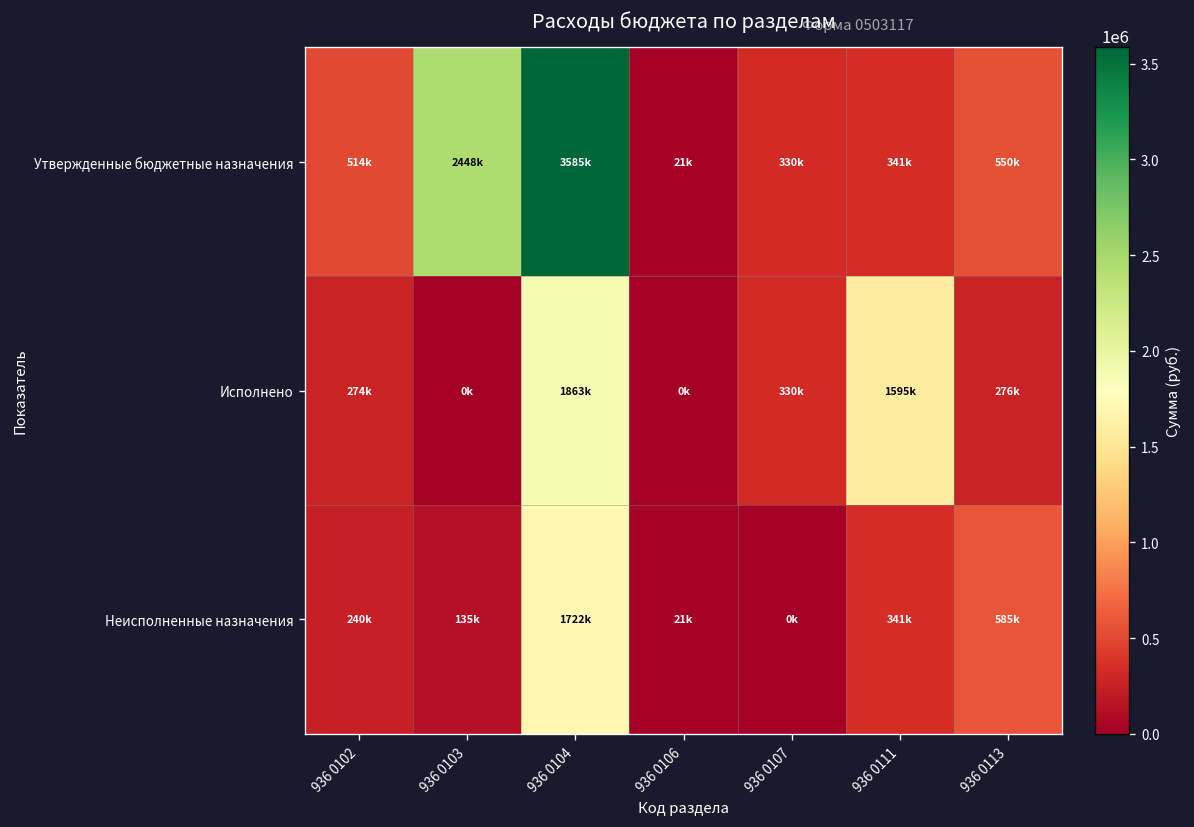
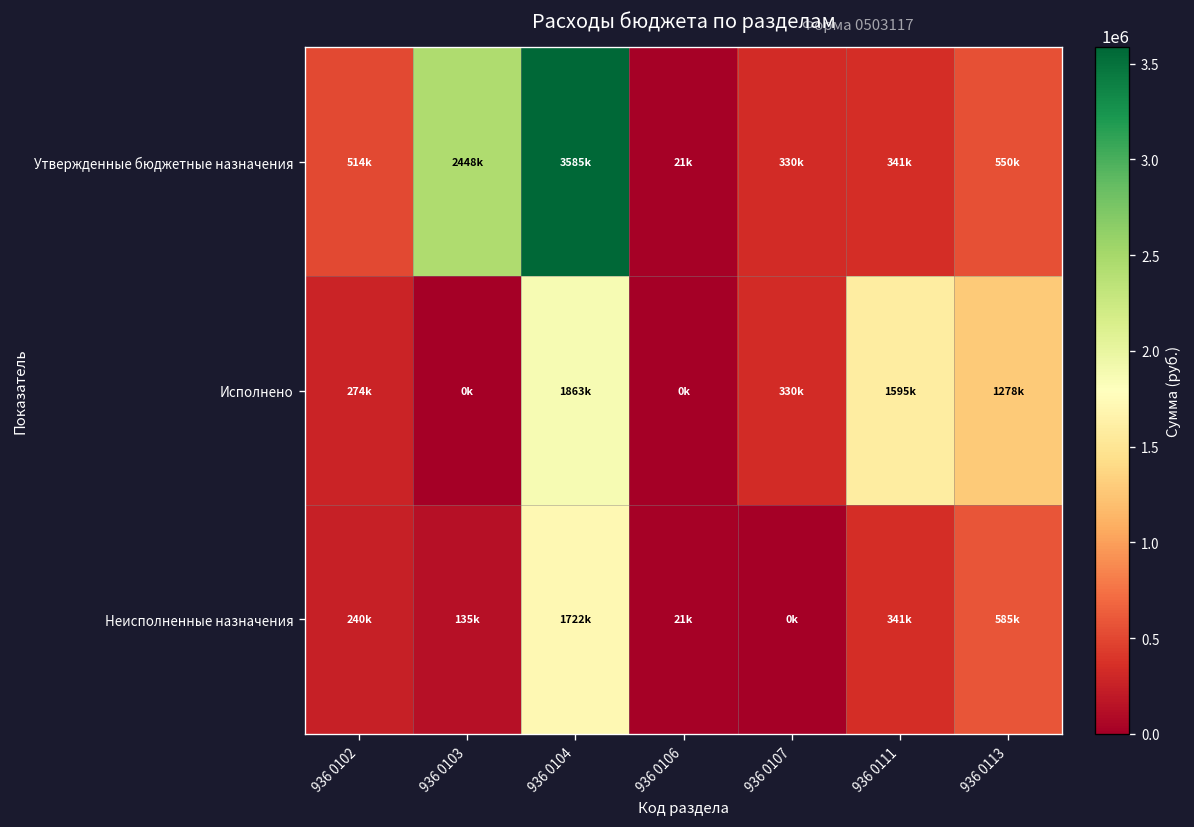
  {
    "Утвержденные бюджетные назначения": {
      "936 0102": "514k",
      "936 0103": "2448k",
      "936 0104": "3585k",
      "936 0106": "21k",
      "936 0107": "330k",
      "936 0111": "341k",
      "936 0113": "550k"
    },
    "Исполнено": {
      "936 0102": "274k",
      "936 0103": "0k",
      "936 0104": "1863k",
      "936 0106": "0k",
      "936 0107": "330k",
      "936 0111": "1595k",
-     "936 0113": "276k"
+     "936 0113": "1278k"
    },
    "Неисполненные назначения": {
      "936 0102": "240k",
      "936 0103": "135k",
      "936 0104": "1722k",
      "936 0106": "21k",
      "936 0107": "0k",
      "936 0111": "341k",
      "936 0113": "585k"
    }
  }
